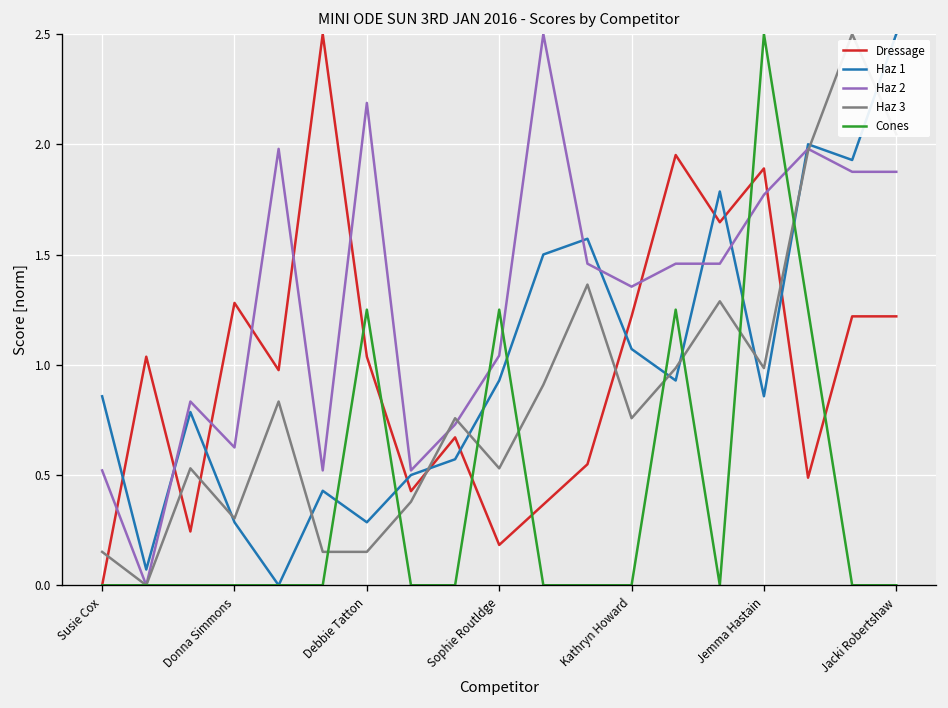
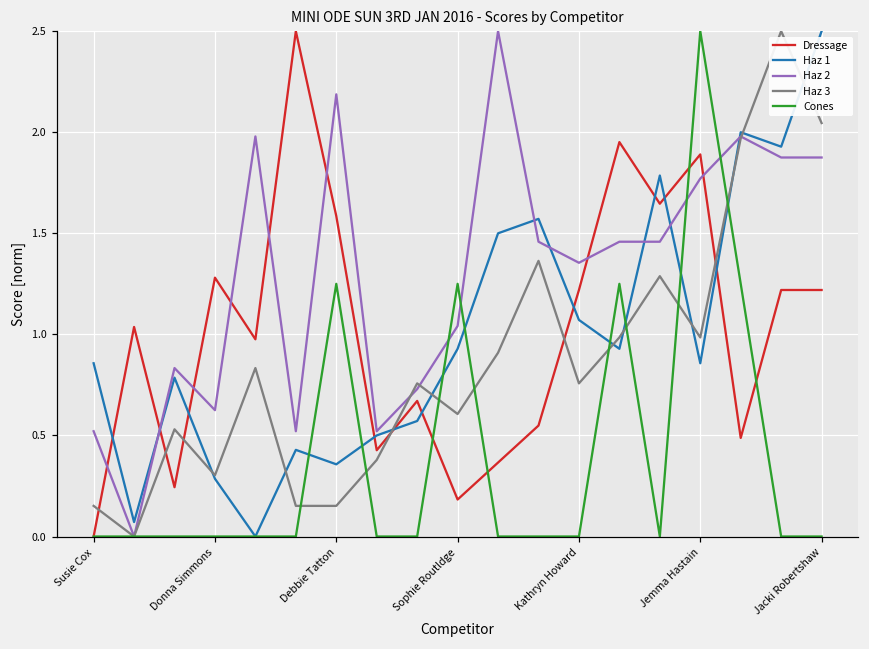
  {
    "Dressage": {
      "Donna Simmons": 1.28,
-     "Debbie Tatton": 1.04,
+     "Debbie Tatton": 1.59,
      "Sophie Routldge": 0.18,
      "Kathryn Howard": 1.22,
      "Jemma Hastain": 1.89,
      "Jacki Robertshaw": 1.22
    },
    "Haz 1": {
      "Susie Cox": 0.86,
      "Donna Simmons": 0.29,
-     "Debbie Tatton": 0.29,
+     "Debbie Tatton": 0.36,
      "Sophie Routldge": 0.93,
      "Kathryn Howard": 1.07,
      "Jemma Hastain": 0.86,
      "Jacki Robertshaw": 2.50
    },
    "Haz 2": {
      "Susie Cox": 0.52,
      "Donna Simmons": 0.63,
      "Debbie Tatton": 2.19,
      "Sophie Routldge": 1.04,
      "Kathryn Howard": 1.35,
      "Jemma Hastain": 1.77,
      "Jacki Robertshaw": 1.88
    },
    "Haz 3": {
      "Susie Cox": 0.15,
      "Donna Simmons": 0.30,
      "Debbie Tatton": 0.15,
-     "Sophie Routldge": 0.53,
+     "Sophie Routldge": 0.61,
      "Kathryn Howard": 0.76,
      "Jemma Hastain": 0.98,
      "Jacki Robertshaw": 2.05
    },
    "Cones": {
      "Donna Simmons": 0.00,
      "Debbie Tatton": 1.25,
      "Sophie Routldge": 1.25,
      "Kathryn Howard": 0.00,
      "Jemma Hastain": 2.50,
      "Jacki Robertshaw": 0.00
    }
  }
